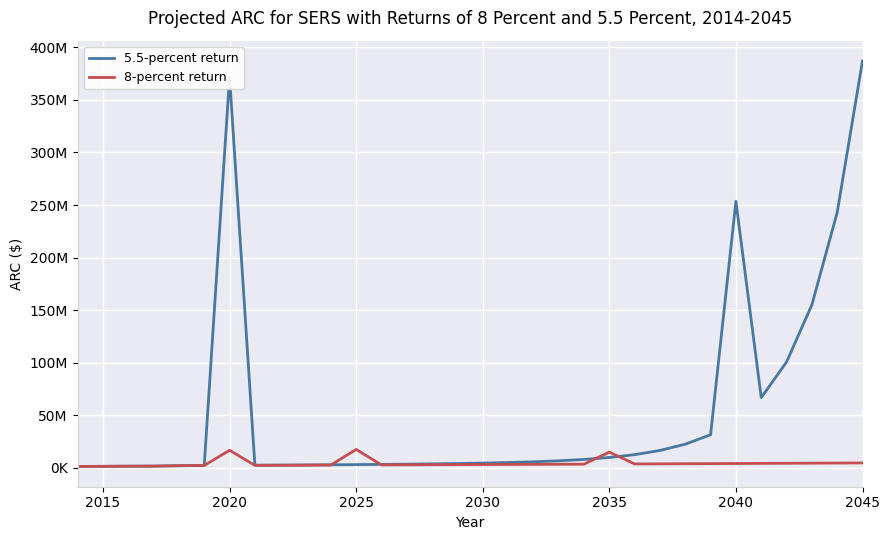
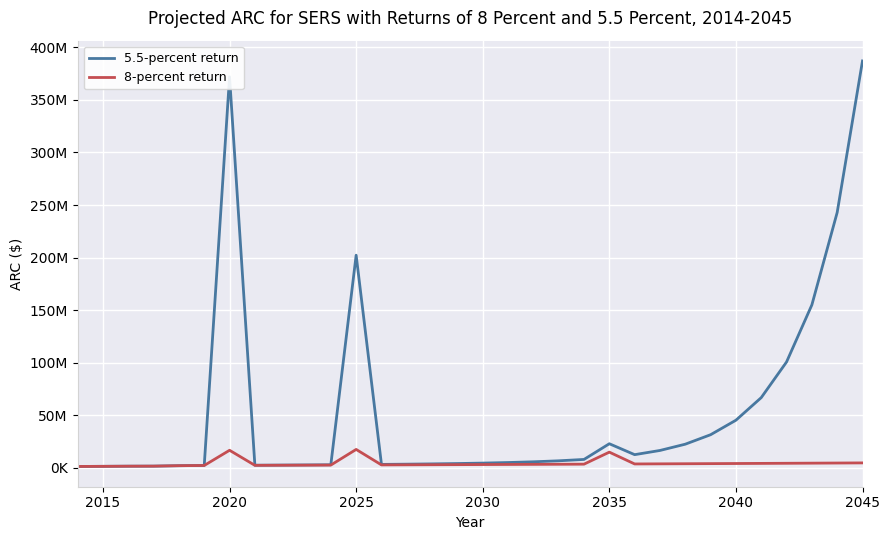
  {
    "5.5-percent return": {
-     "2025": 3000000,
-     "2035": 10000000,
-     "2040": 253000000,
+     "2025": 202000000,
+     "2035": 23000000,
+     "2040": 45000000,
      "2045": 387000000
    },
    "8-percent return": {
      "2020": 17000000,
      "2025": 17000000,
      "2035": 15000000,
      "2040": 4000000,
      "2045": 5000000
    }
  }
